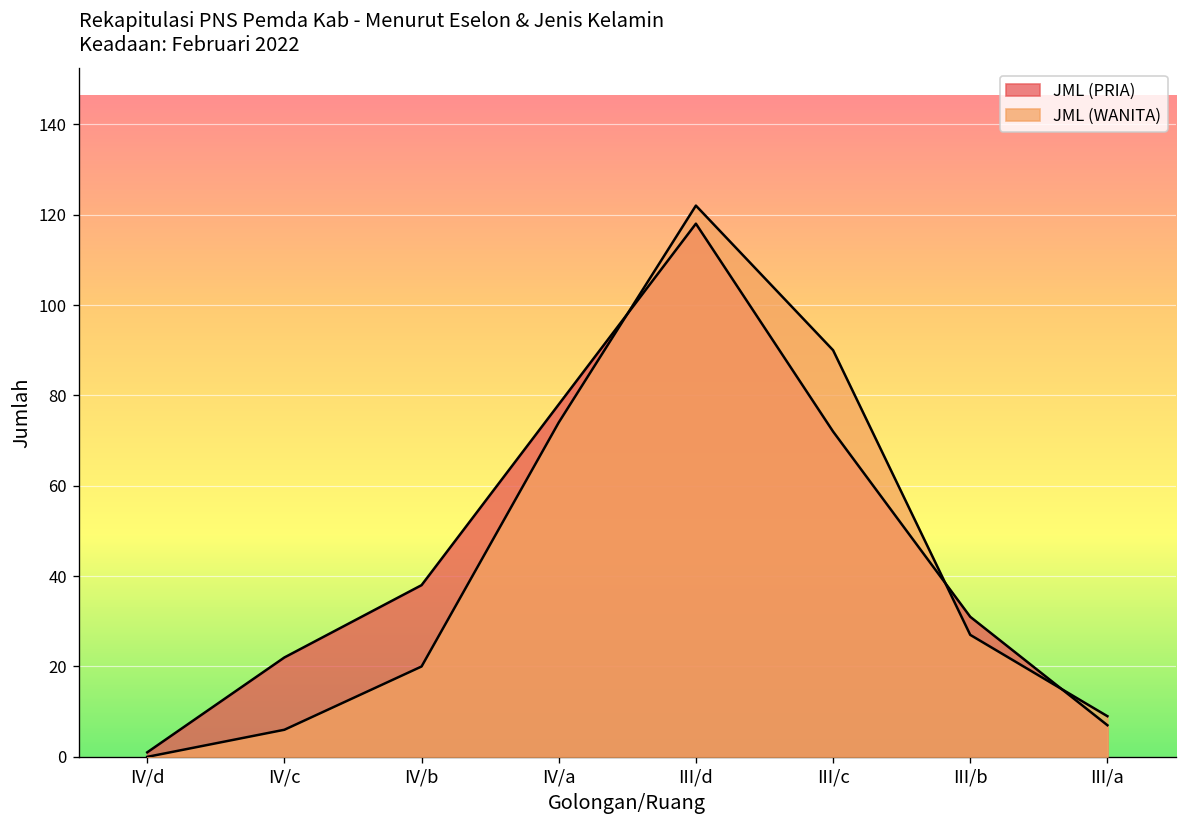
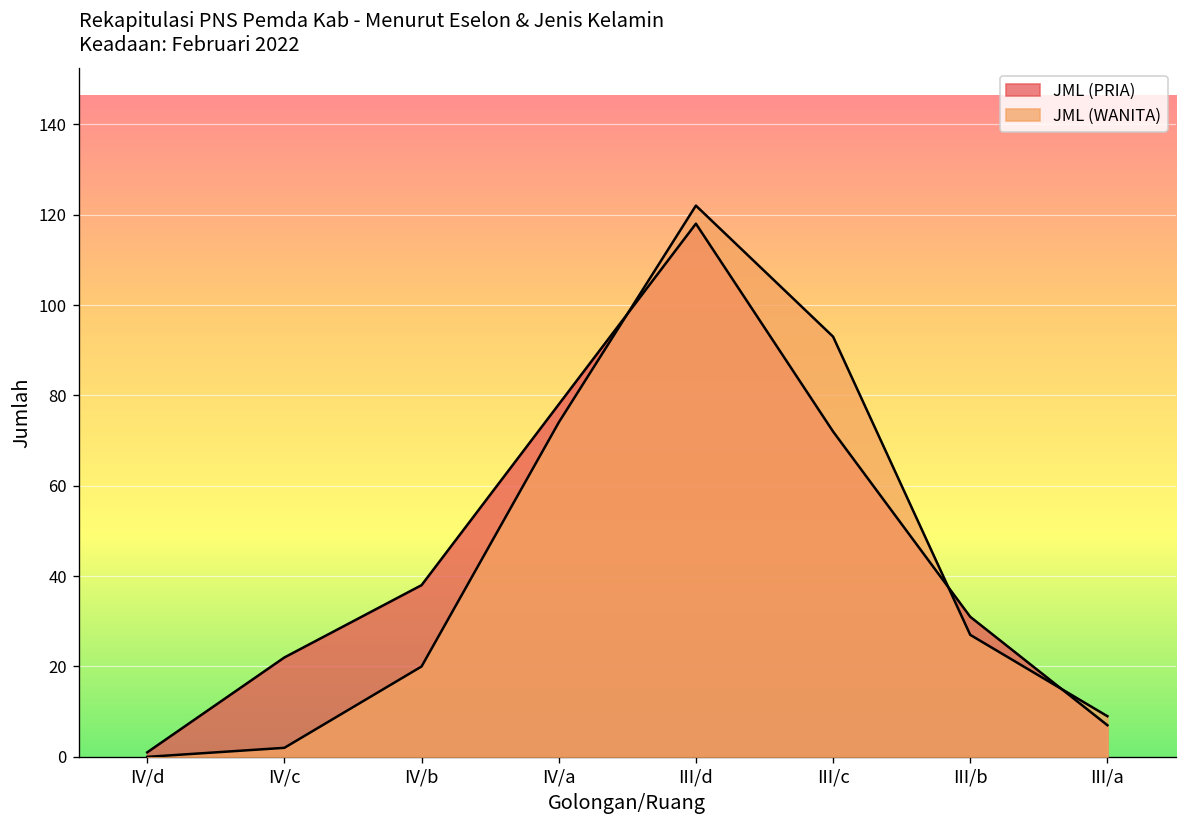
  {
    "JML (PRIA)": {
      "IV/d": 1,
      "IV/c": 22,
      "IV/b": 38,
      "IV/a": 78,
      "III/d": 118,
      "III/c": 72,
      "III/b": 31,
      "III/a": 7
    },
    "JML (WANITA)": {
      "IV/d": 0,
-     "IV/c": 6,
+     "IV/c": 2,
      "IV/b": 20,
      "IV/a": 74,
      "III/d": 122,
-     "III/c": 90,
+     "III/c": 93,
      "III/b": 27,
      "III/a": 9
    }
  }
